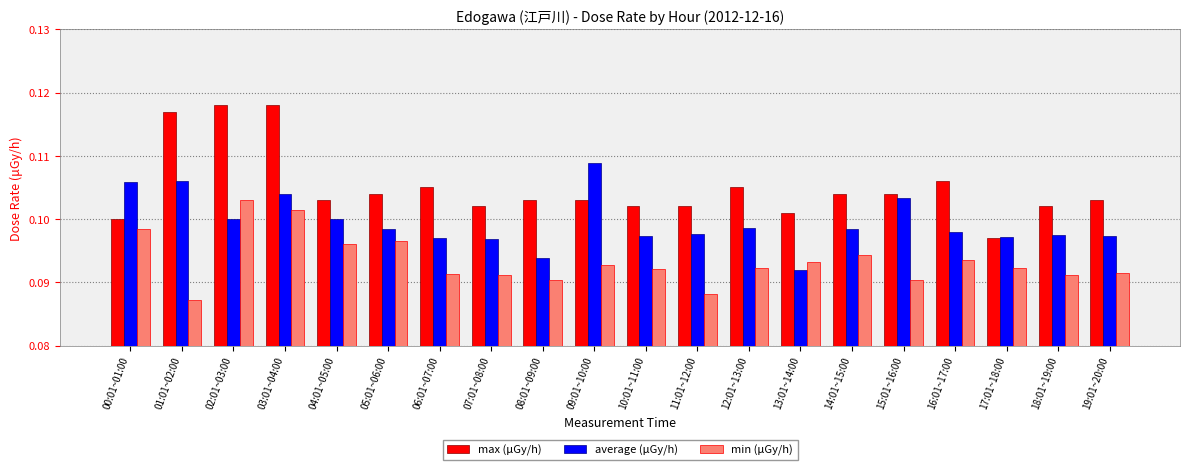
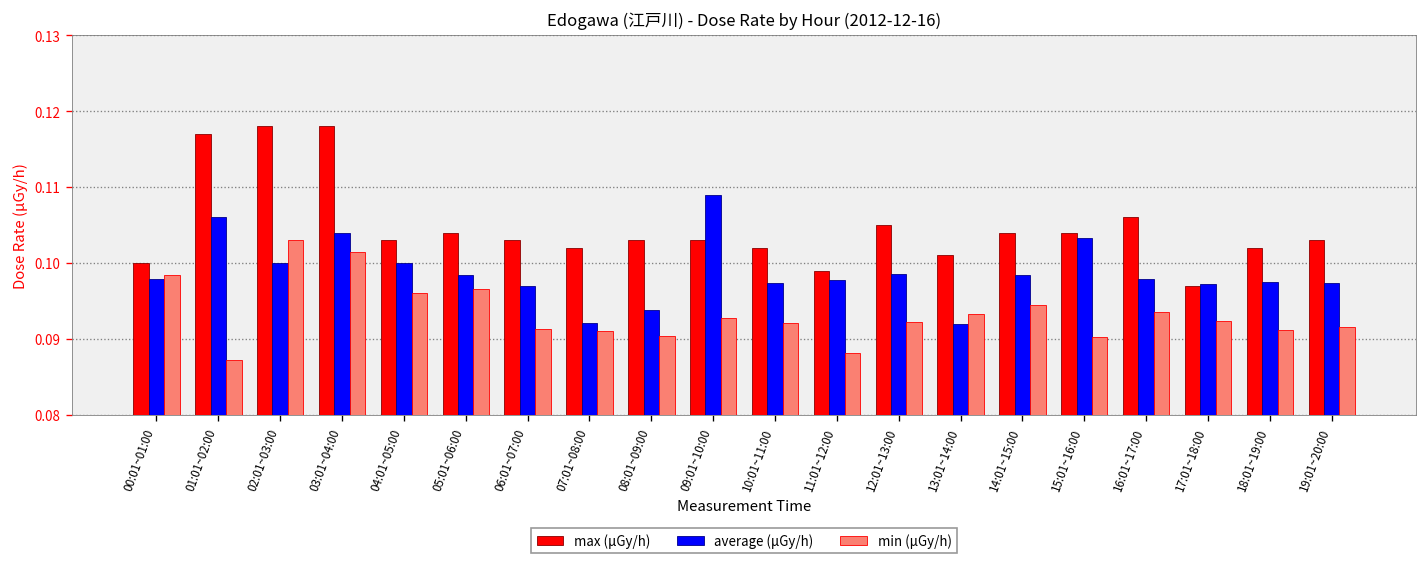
  {
    "max (μGy/h)": {
      "00:01~01:00": 0.100,
      "01:01~02:00": 0.117,
      "02:01~03:00": 0.118,
      "03:01~04:00": 0.118,
      "04:01~05:00": 0.103,
      "05:01~06:00": 0.104,
-     "06:01~07:00": 0.105,
+     "06:01~07:00": 0.103,
      "07:01~08:00": 0.102,
      "08:01~09:00": 0.103,
      "09:01~10:00": 0.103,
      "10:01~11:00": 0.102,
-     "11:01~12:00": 0.102,
+     "11:01~12:00": 0.099,
      "12:01~13:00": 0.105,
      "13:01~14:00": 0.101,
      "14:01~15:00": 0.104,
      "15:01~16:00": 0.104,
      "16:01~17:00": 0.106,
      "17:01~18:00": 0.097,
      "18:01~19:00": 0.102,
      "19:01~20:00": 0.103
    },
    "average (μGy/h)": {
-     "00:01~01:00": 0.106,
+     "00:01~01:00": 0.098,
      "01:01~02:00": 0.106,
      "02:01~03:00": 0.100,
      "03:01~04:00": 0.104,
      "04:01~05:00": 0.100,
      "05:01~06:00": 0.098,
      "06:01~07:00": 0.097,
-     "07:01~08:00": 0.097,
+     "07:01~08:00": 0.092,
      "08:01~09:00": 0.094,
      "09:01~10:00": 0.109,
      "10:01~11:00": 0.097,
      "11:01~12:00": 0.098,
      "12:01~13:00": 0.099,
      "13:01~14:00": 0.092,
      "14:01~15:00": 0.098,
      "15:01~16:00": 0.103,
      "16:01~17:00": 0.098,
      "17:01~18:00": 0.097,
      "18:01~19:00": 0.098,
      "19:01~20:00": 0.097
    },
    "min (μGy/h)": {
      "00:01~01:00": 0.098,
      "01:01~02:00": 0.087,
      "02:01~03:00": 0.103,
      "03:01~04:00": 0.101,
      "04:01~05:00": 0.096,
      "05:01~06:00": 0.097,
      "06:01~07:00": 0.091,
      "07:01~08:00": 0.091,
      "08:01~09:00": 0.090,
      "09:01~10:00": 0.093,
      "10:01~11:00": 0.092,
      "11:01~12:00": 0.088,
      "12:01~13:00": 0.092,
      "13:01~14:00": 0.093,
      "14:01~15:00": 0.094,
      "15:01~16:00": 0.090,
      "16:01~17:00": 0.094,
      "17:01~18:00": 0.092,
      "18:01~19:00": 0.091,
      "19:01~20:00": 0.092
    }
  }
